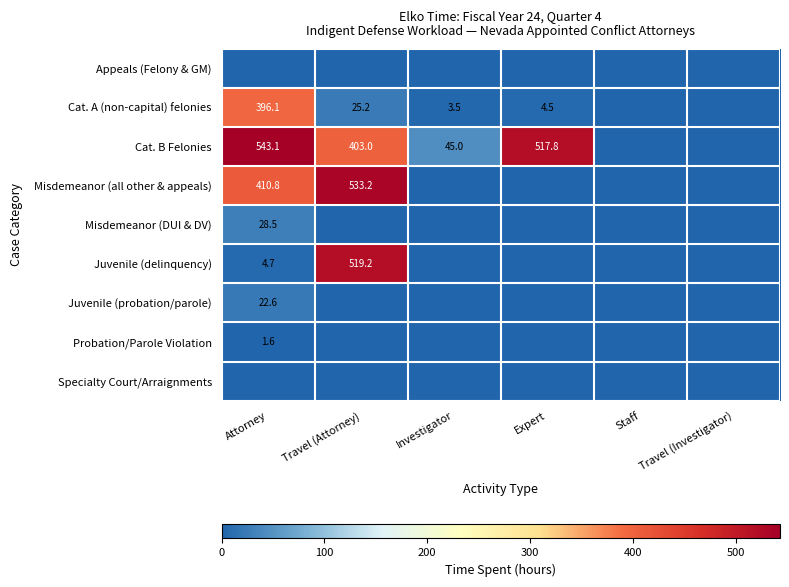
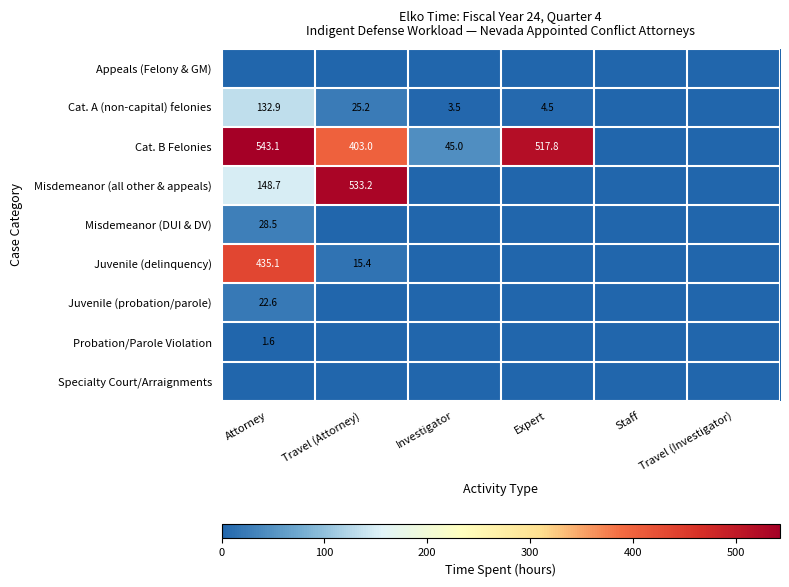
  {
    "Cat. A (non-capital) felonies": {
-     "Attorney": 396.1,
+     "Attorney": 132.9,
      "Travel (Attorney)": 25.2,
      "Investigator": 3.5,
      "Expert": 4.5
    },
    "Cat. B Felonies": {
      "Attorney": 543.1,
      "Travel (Attorney)": 403.0,
      "Investigator": 45.0,
      "Expert": 517.8
    },
    "Misdemeanor (all other & appeals)": {
-     "Attorney": 410.8,
+     "Attorney": 148.7,
      "Travel (Attorney)": 533.2
    },
    "Misdemeanor (DUI & DV)": {
      "Attorney": 28.5
    },
    "Juvenile (delinquency)": {
-     "Attorney": 4.7,
-     "Travel (Attorney)": 519.2
+     "Attorney": 435.1,
+     "Travel (Attorney)": 15.4
    },
    "Juvenile (probation/parole)": {
      "Attorney": 22.6
    },
    "Probation/Parole Violation": {
      "Attorney": 1.6
    }
  }
